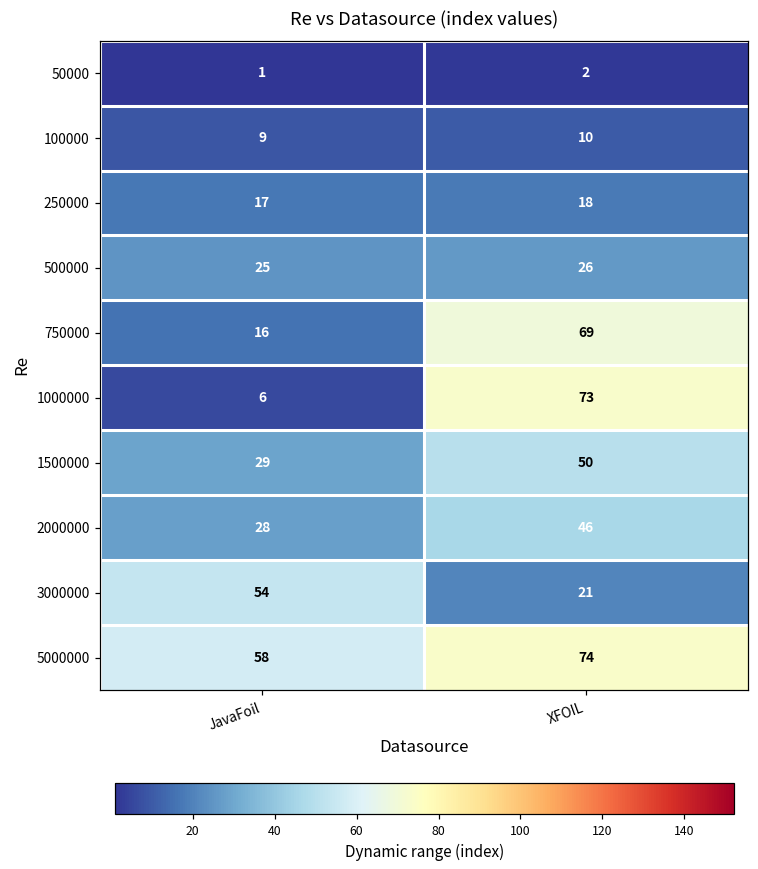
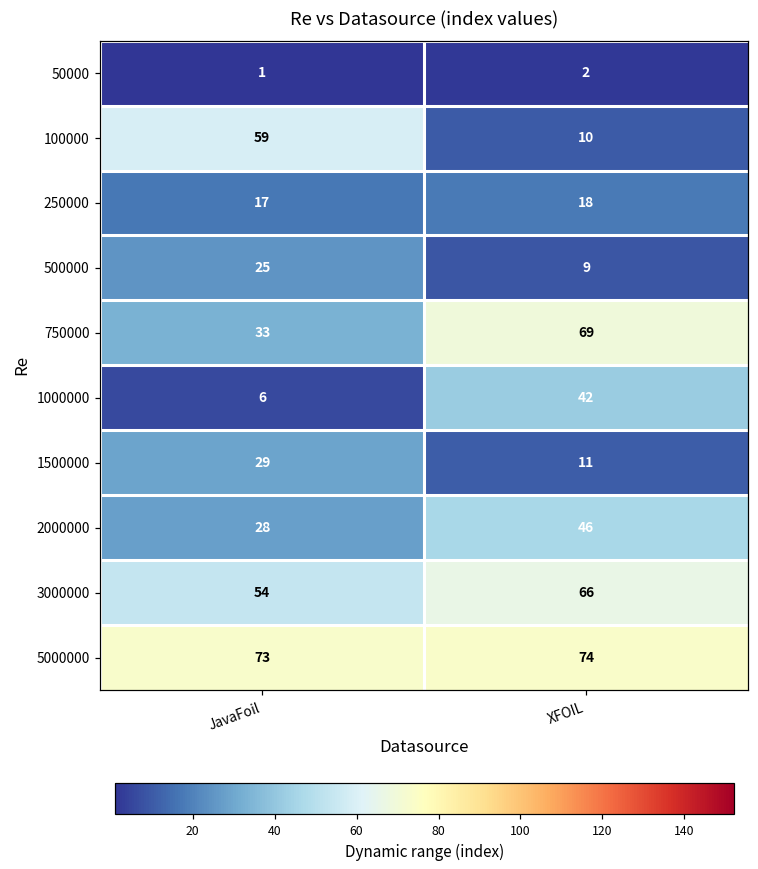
  {
    "50000": {
      "JavaFoil": 1,
      "XFOIL": 2
    },
    "100000": {
-     "JavaFoil": 9,
+     "JavaFoil": 59,
      "XFOIL": 10
    },
    "250000": {
      "JavaFoil": 17,
      "XFOIL": 18
    },
    "500000": {
      "JavaFoil": 25,
-     "XFOIL": 26
+     "XFOIL": 9
    },
    "750000": {
-     "JavaFoil": 16,
+     "JavaFoil": 33,
      "XFOIL": 69
    },
    "1000000": {
      "JavaFoil": 6,
-     "XFOIL": 73
+     "XFOIL": 42
    },
    "1500000": {
      "JavaFoil": 29,
-     "XFOIL": 50
+     "XFOIL": 11
    },
    "2000000": {
      "JavaFoil": 28,
      "XFOIL": 46
    },
    "3000000": {
      "JavaFoil": 54,
-     "XFOIL": 21
+     "XFOIL": 66
    },
    "5000000": {
-     "JavaFoil": 58,
+     "JavaFoil": 73,
      "XFOIL": 74
    }
  }
